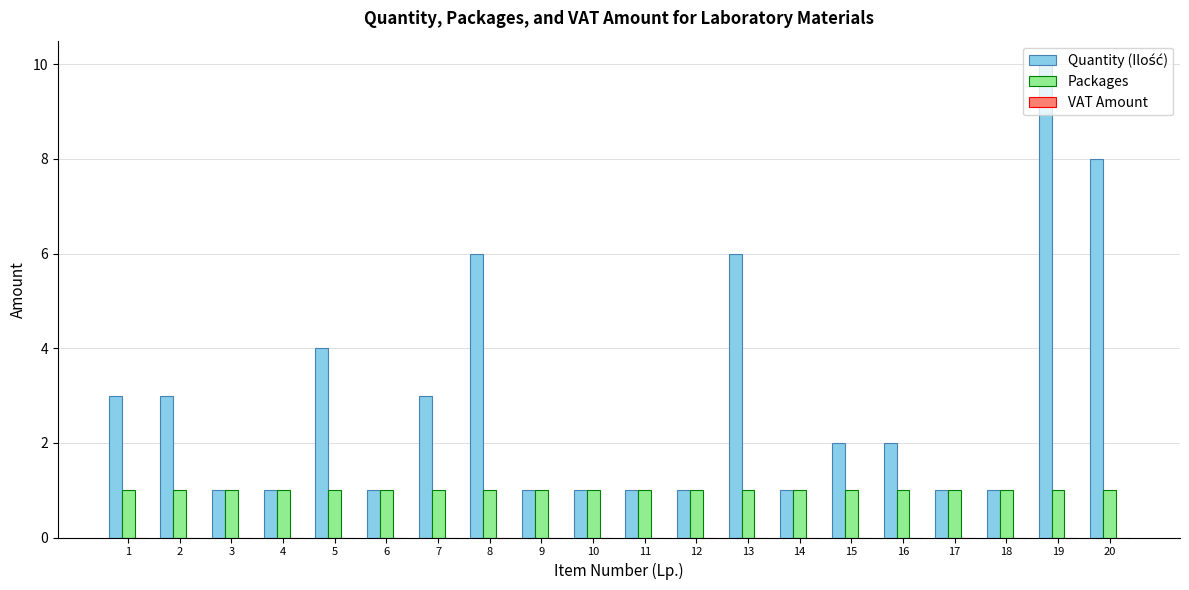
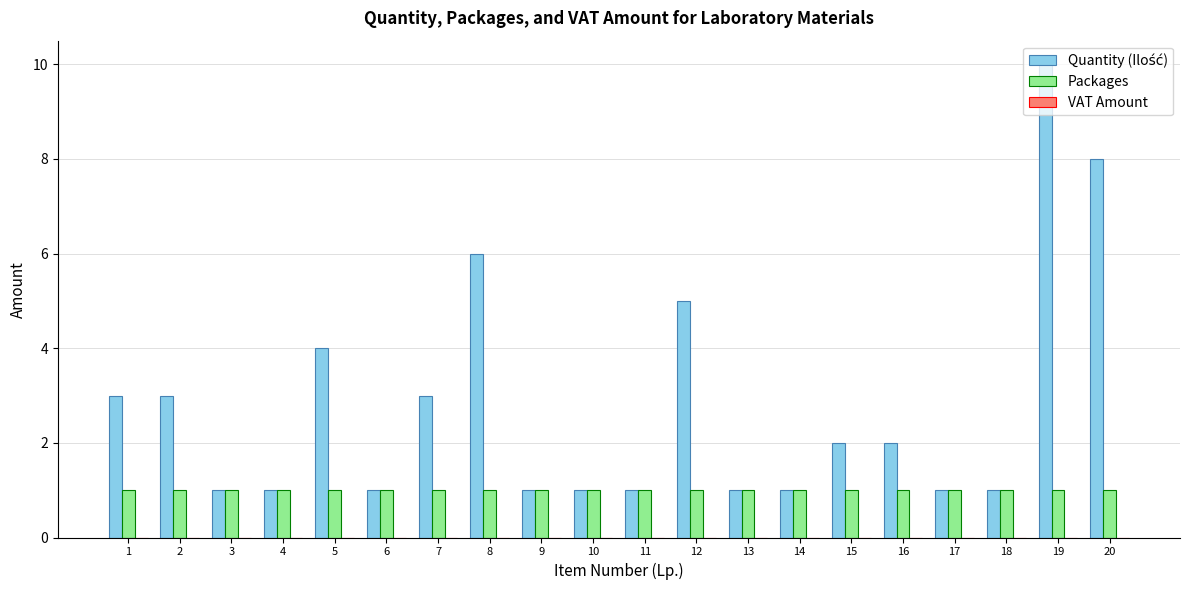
  {
    "Quantity (Ilość)": {
      "1": 3,
      "2": 3,
      "3": 1,
      "4": 1,
      "5": 4,
      "6": 1,
      "7": 3,
      "8": 6,
      "9": 1,
      "10": 1,
      "11": 1,
-     "12": 1,
-     "13": 6,
+     "12": 5,
+     "13": 1,
      "14": 1,
      "15": 2,
      "16": 2,
      "17": 1,
      "18": 1,
      "20": 8
    },
    "Packages": {
      "1": 1,
      "2": 1,
      "3": 1,
      "4": 1,
      "5": 1,
      "6": 1,
      "7": 1,
      "8": 1,
      "9": 1,
      "10": 1,
      "11": 1,
      "12": 1,
      "13": 1,
      "14": 1,
      "15": 1,
      "16": 1,
      "17": 1,
      "18": 1,
      "19": 1,
      "20": 1
    },
    "VAT Amount": {
      "1": 0,
      "2": 0,
      "3": 0,
      "4": 0,
      "5": 0,
      "6": 0,
      "7": 0,
      "8": 0,
      "9": 0,
      "10": 0,
      "11": 0,
      "12": 0,
      "13": 0,
      "14": 0,
      "15": 0,
      "16": 0,
      "17": 0,
      "18": 0,
      "19": 0,
      "20": 0
    }
  }
